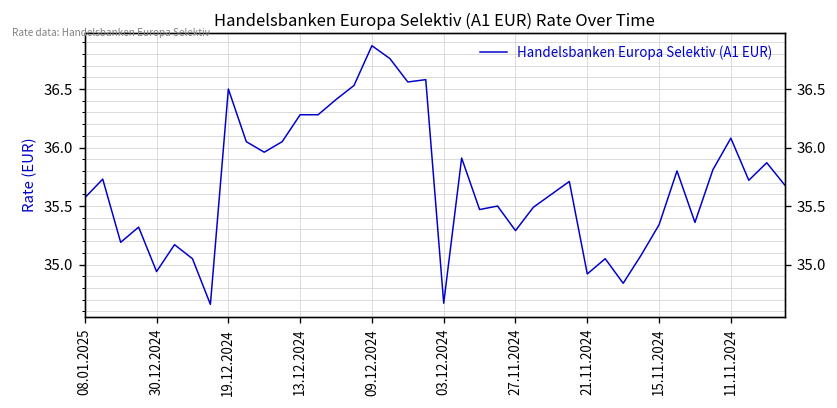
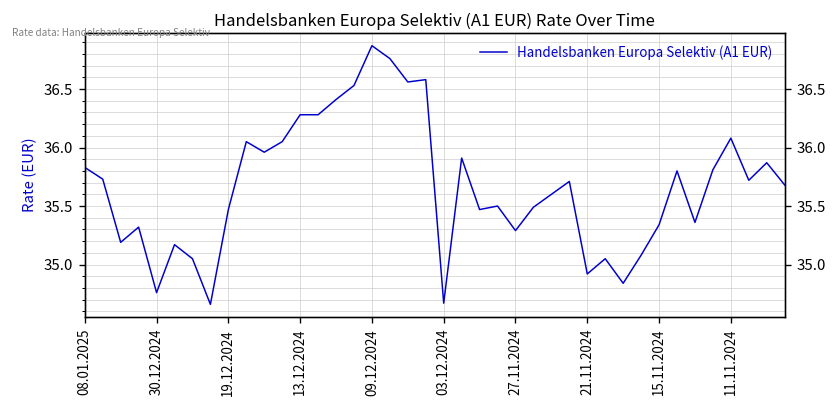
  {
-   "08.01.2025": 35.6,
-   "30.12.2024": 34.9,
-   "19.12.2024": 36.5,
+   "08.01.2025": 35.8,
+   "30.12.2024": 34.8,
+   "19.12.2024": 35.5,
    "13.12.2024": 36.3,
    "09.12.2024": 36.9,
    "03.12.2024": 34.7,
    "27.11.2024": 35.3,
    "21.11.2024": 34.9,
    "15.11.2024": 35.3,
    "11.11.2024": 36.1
  }
